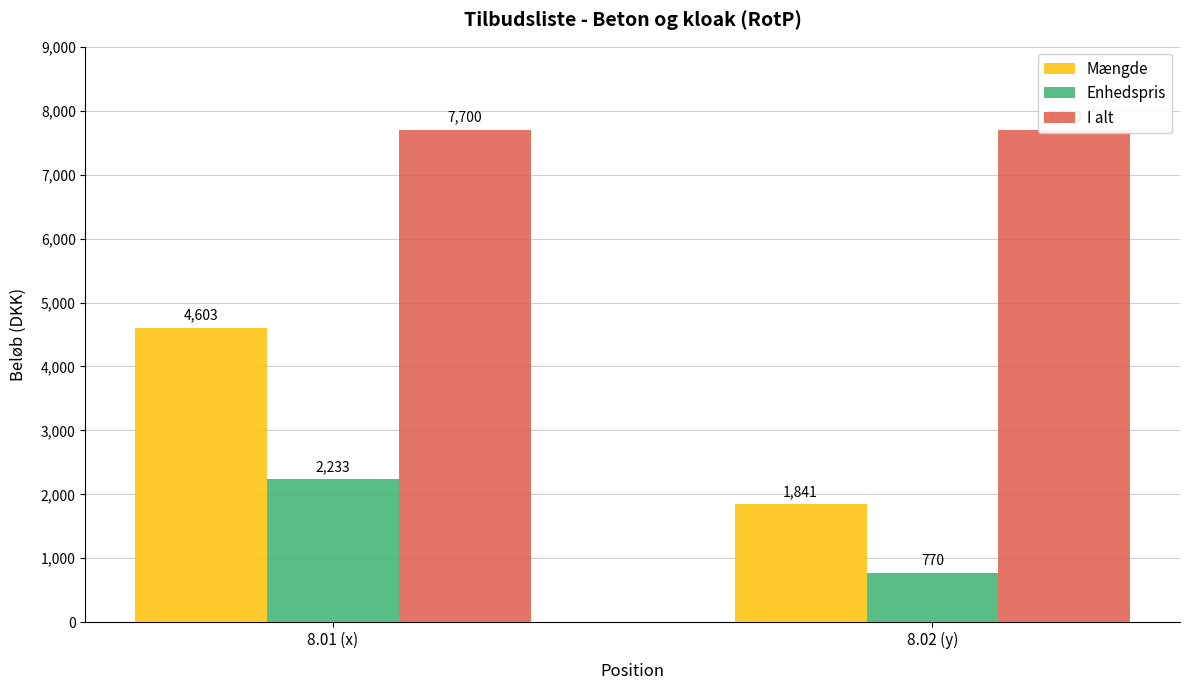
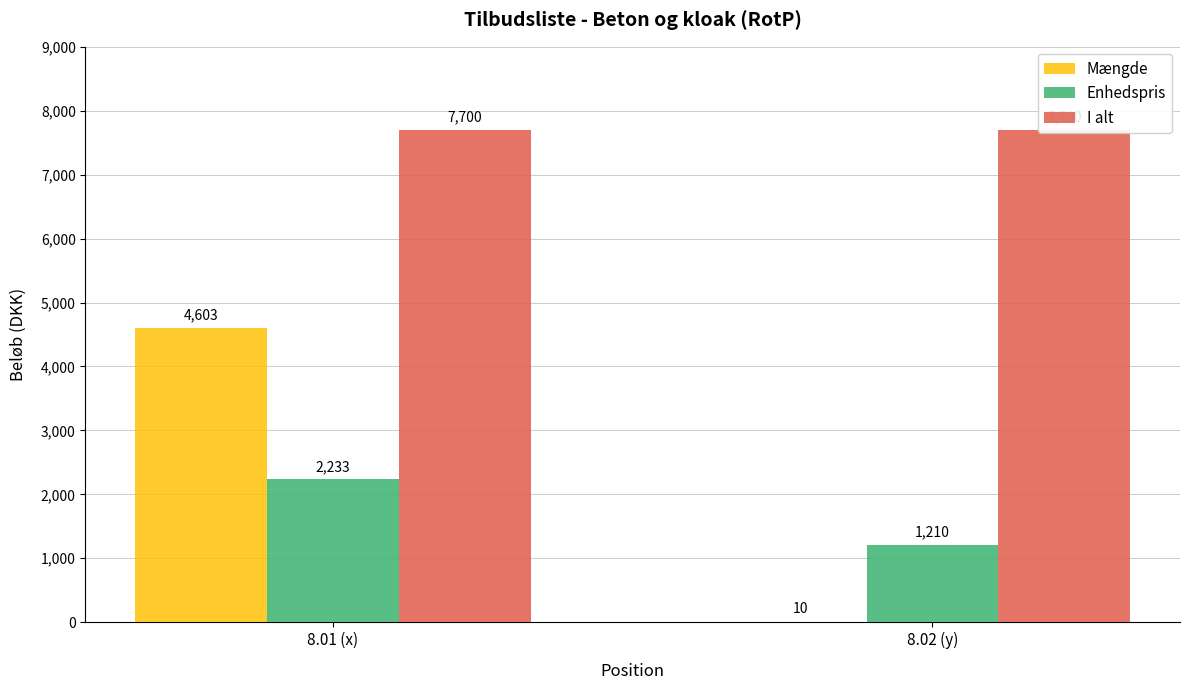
  {
    "Mængde": {
      "8.01 (x)": "4,603",
-     "8.02 (y)": "1,841"
+     "8.02 (y)": "10"
    },
    "Enhedspris": {
      "8.01 (x)": "2,233",
-     "8.02 (y)": "770"
+     "8.02 (y)": "1,210"
    },
    "I alt": {
      "8.01 (x)": "7,700"
    }
  }
